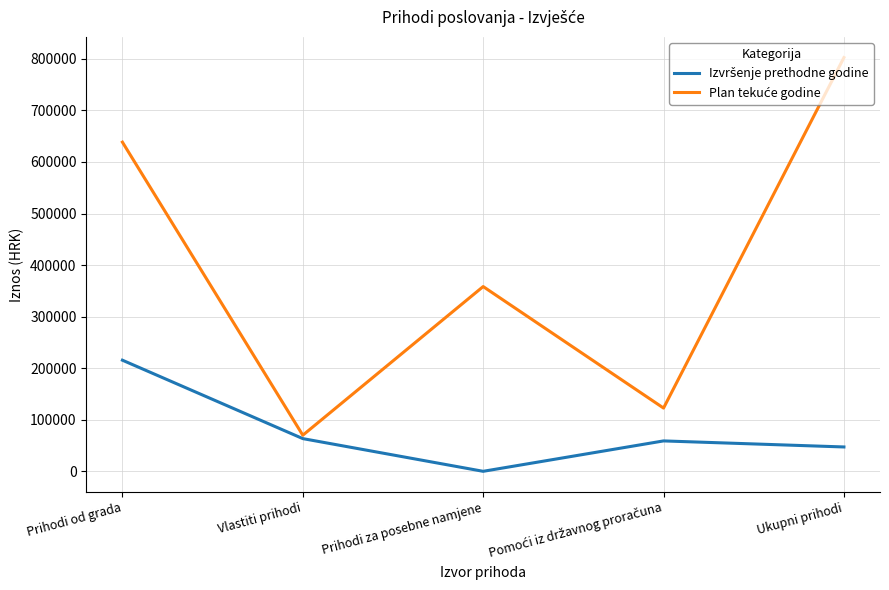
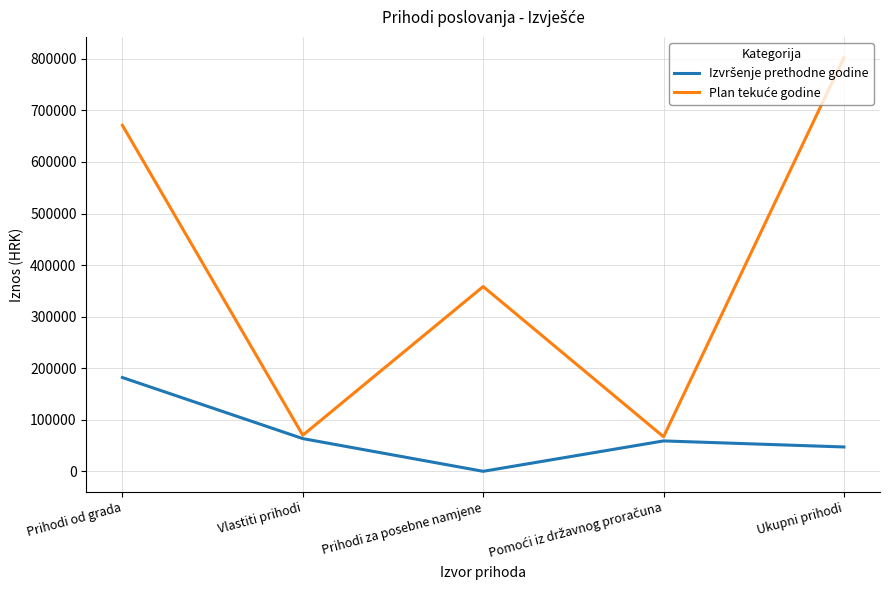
  {
    "Izvršenje prethodne godine": {
-     "Prihodi od grada": 220000,
+     "Prihodi od grada": 180000,
      "Vlastiti prihodi": 60000,
      "Prihodi za posebne namjene": 0,
      "Pomoći iz državnog proračuna": 60000,
      "Ukupni prihodi": 50000
    },
    "Plan tekuće godine": {
-     "Prihodi od grada": 640000,
+     "Prihodi od grada": 670000,
      "Vlastiti prihodi": 70000,
      "Prihodi za posebne namjene": 360000,
-     "Pomoći iz državnog proračuna": 120000
+     "Pomoći iz državnog proračuna": 70000
    }
  }
